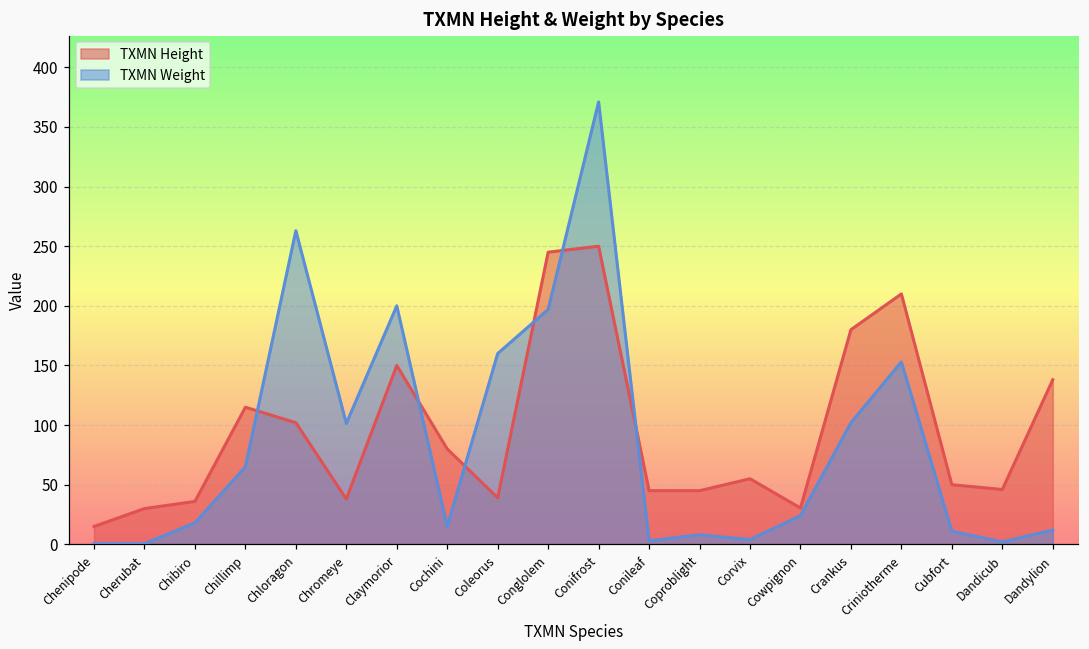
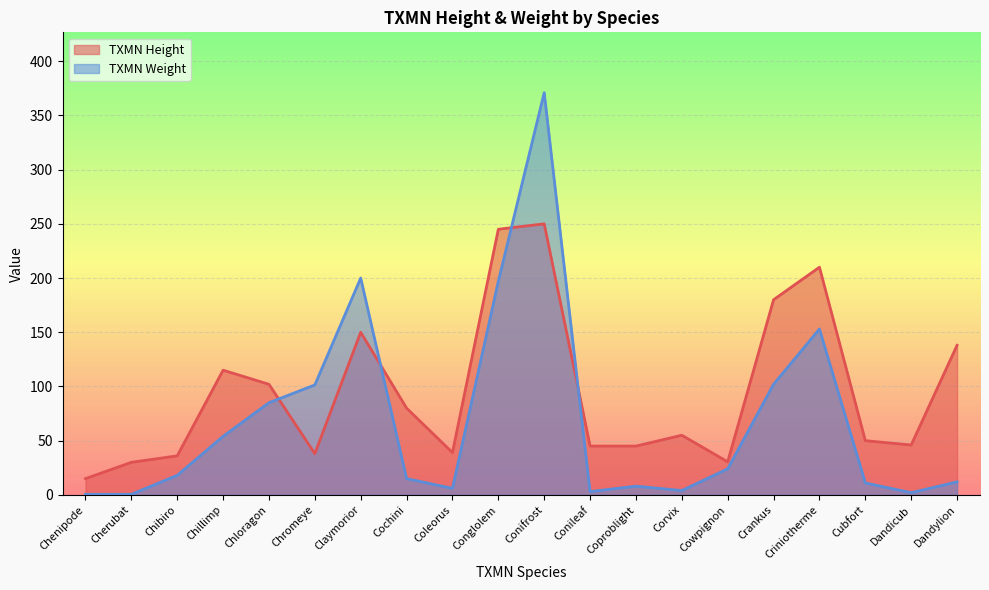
  {
    "TXMN Height": {
      "Chenipode": 15,
      "Cherubat": 30,
      "Chibiro": 36,
      "Chillimp": 115,
      "Chloragon": 102,
      "Chromeye": 38,
      "Claymorior": 150,
      "Cochini": 80,
      "Coleorus": 39,
      "Conglolem": 245,
      "Conifrost": 250,
      "Conileaf": 45,
      "Coproblight": 45,
      "Corvix": 55,
      "Cowpignon": 30,
      "Crankus": 180,
      "Criniotherme": 210,
      "Cubfort": 50,
      "Dandicub": 46,
      "Dandylion": 138
    },
    "TXMN Weight": {
      "Chenipode": 1,
      "Cherubat": 1,
      "Chibiro": 18,
-     "Chillimp": 65,
-     "Chloragon": 263,
+     "Chillimp": 54,
+     "Chloragon": 85,
      "Chromeye": 101,
      "Claymorior": 200,
      "Cochini": 15,
-     "Coleorus": 160,
+     "Coleorus": 6,
      "Conglolem": 197,
      "Conifrost": 371,
      "Conileaf": 3,
      "Coproblight": 8,
      "Corvix": 4,
      "Cowpignon": 24,
      "Crankus": 102,
      "Criniotherme": 153,
      "Cubfort": 11,
      "Dandicub": 2,
      "Dandylion": 12
    }
  }
